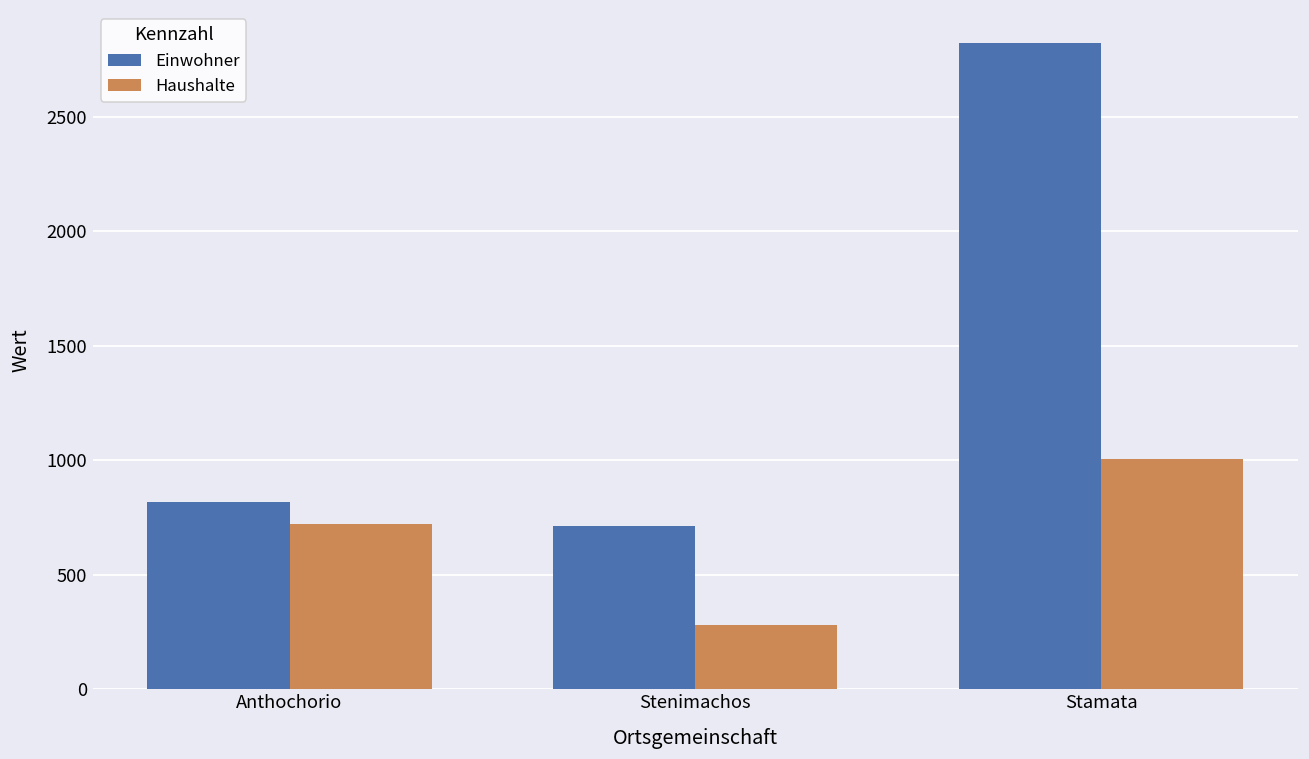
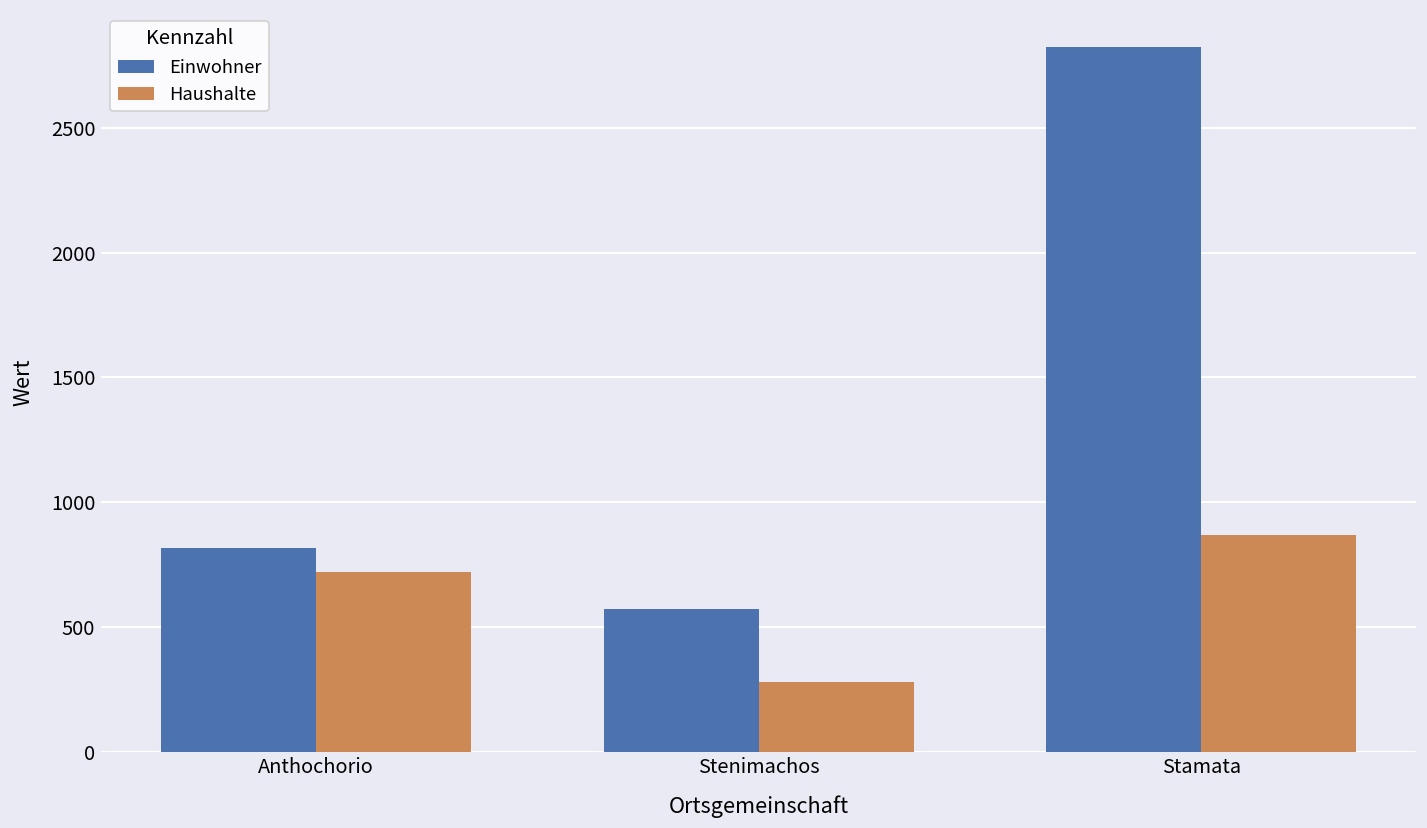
  {
    "Einwohner": {
      "Anthochorio": 820,
-     "Stenimachos": 710,
+     "Stenimachos": 570,
      "Stamata": 2820
    },
    "Haushalte": {
      "Anthochorio": 720,
      "Stenimachos": 280,
-     "Stamata": 1010
+     "Stamata": 870
    }
  }
